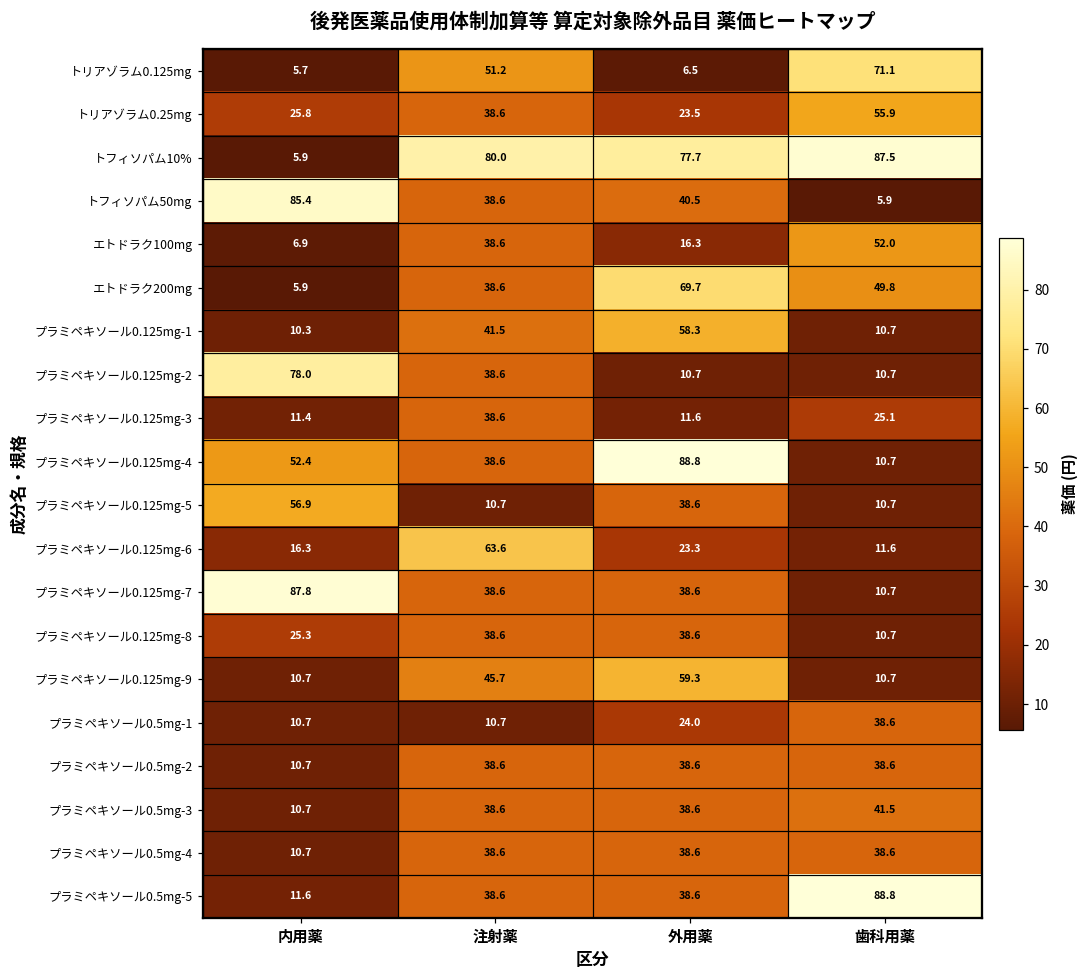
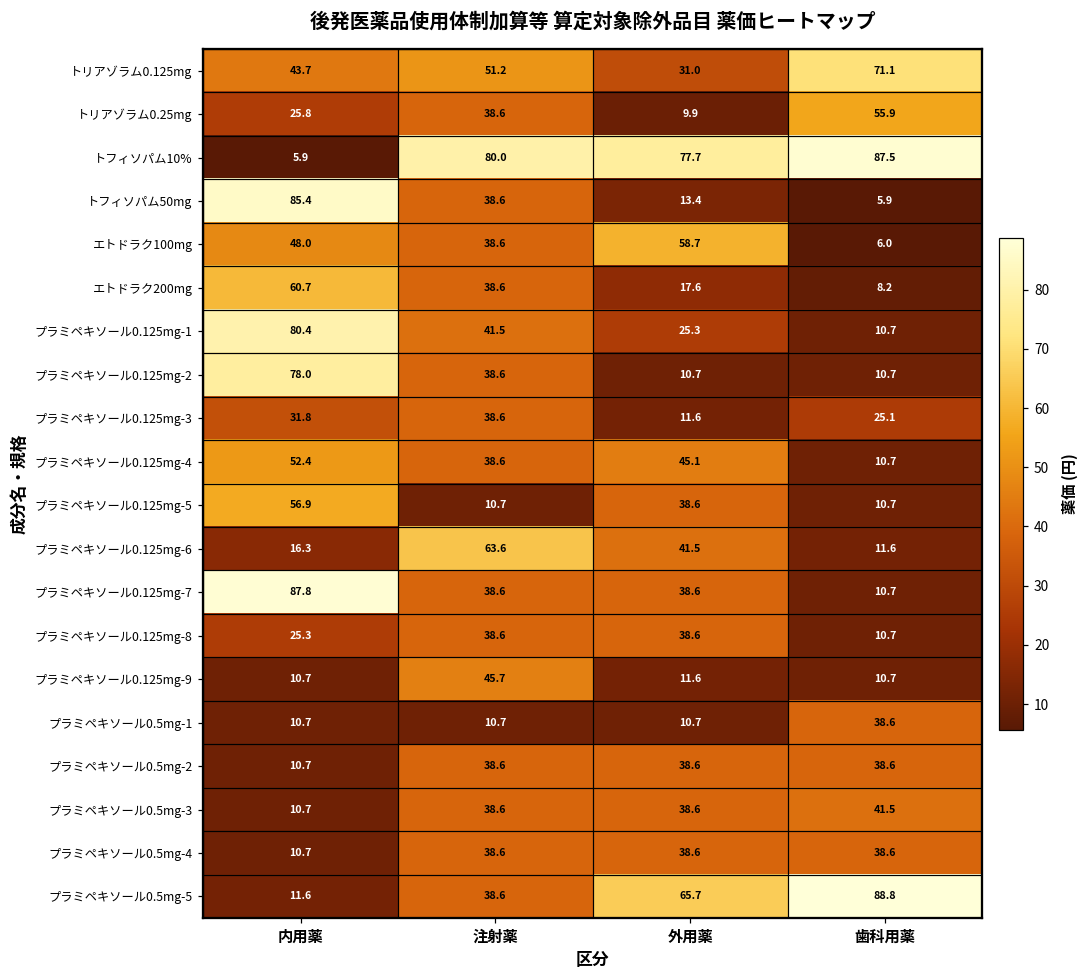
  {
    "トリアゾラム0.125mg": {
-     "内用薬": 5.7,
+     "内用薬": 43.7,
      "注射薬": 51.2,
-     "外用薬": 6.5,
+     "外用薬": 31.0,
      "歯科用薬": 71.1
    },
    "トリアゾラム0.25mg": {
      "内用薬": 25.8,
      "注射薬": 38.6,
-     "外用薬": 23.5,
+     "外用薬": 9.9,
      "歯科用薬": 55.9
    },
    "トフィソパム10%": {
      "内用薬": 5.9,
      "注射薬": 80.0,
      "外用薬": 77.7,
      "歯科用薬": 87.5
    },
    "トフィソパム50mg": {
      "内用薬": 85.4,
      "注射薬": 38.6,
-     "外用薬": 40.5,
+     "外用薬": 13.4,
      "歯科用薬": 5.9
    },
    "エトドラク100mg": {
-     "内用薬": 6.9,
+     "内用薬": 48.0,
      "注射薬": 38.6,
-     "外用薬": 16.3,
-     "歯科用薬": 52.0
+     "外用薬": 58.7,
+     "歯科用薬": 6.0
    },
    "エトドラク200mg": {
-     "内用薬": 5.9,
+     "内用薬": 60.7,
      "注射薬": 38.6,
-     "外用薬": 69.7,
-     "歯科用薬": 49.8
+     "外用薬": 17.6,
+     "歯科用薬": 8.2
    },
    "プラミペキソール0.125mg-1": {
-     "内用薬": 10.3,
+     "内用薬": 80.4,
      "注射薬": 41.5,
-     "外用薬": 58.3,
+     "外用薬": 25.3,
      "歯科用薬": 10.7
    },
    "プラミペキソール0.125mg-2": {
      "内用薬": 78.0,
      "注射薬": 38.6,
      "外用薬": 10.7,
      "歯科用薬": 10.7
    },
    "プラミペキソール0.125mg-3": {
-     "内用薬": 11.4,
+     "内用薬": 31.8,
      "注射薬": 38.6,
      "外用薬": 11.6,
      "歯科用薬": 25.1
    },
    "プラミペキソール0.125mg-4": {
      "内用薬": 52.4,
      "注射薬": 38.6,
-     "外用薬": 88.8,
+     "外用薬": 45.1,
      "歯科用薬": 10.7
    },
    "プラミペキソール0.125mg-5": {
      "内用薬": 56.9,
      "注射薬": 10.7,
      "外用薬": 38.6,
      "歯科用薬": 10.7
    },
    "プラミペキソール0.125mg-6": {
      "内用薬": 16.3,
      "注射薬": 63.6,
-     "外用薬": 23.3,
+     "外用薬": 41.5,
      "歯科用薬": 11.6
    },
    "プラミペキソール0.125mg-7": {
      "内用薬": 87.8,
      "注射薬": 38.6,
      "外用薬": 38.6,
      "歯科用薬": 10.7
    },
    "プラミペキソール0.125mg-8": {
      "内用薬": 25.3,
      "注射薬": 38.6,
      "外用薬": 38.6,
      "歯科用薬": 10.7
    },
    "プラミペキソール0.125mg-9": {
      "内用薬": 10.7,
      "注射薬": 45.7,
-     "外用薬": 59.3,
+     "外用薬": 11.6,
      "歯科用薬": 10.7
    },
    "プラミペキソール0.5mg-1": {
      "内用薬": 10.7,
      "注射薬": 10.7,
-     "外用薬": 24.0,
+     "外用薬": 10.7,
      "歯科用薬": 38.6
    },
    "プラミペキソール0.5mg-2": {
      "内用薬": 10.7,
      "注射薬": 38.6,
      "外用薬": 38.6,
      "歯科用薬": 38.6
    },
    "プラミペキソール0.5mg-3": {
      "内用薬": 10.7,
      "注射薬": 38.6,
      "外用薬": 38.6,
      "歯科用薬": 41.5
    },
    "プラミペキソール0.5mg-4": {
      "内用薬": 10.7,
      "注射薬": 38.6,
      "外用薬": 38.6,
      "歯科用薬": 38.6
    },
    "プラミペキソール0.5mg-5": {
      "内用薬": 11.6,
      "注射薬": 38.6,
-     "外用薬": 38.6,
+     "外用薬": 65.7,
      "歯科用薬": 88.8
    }
  }
